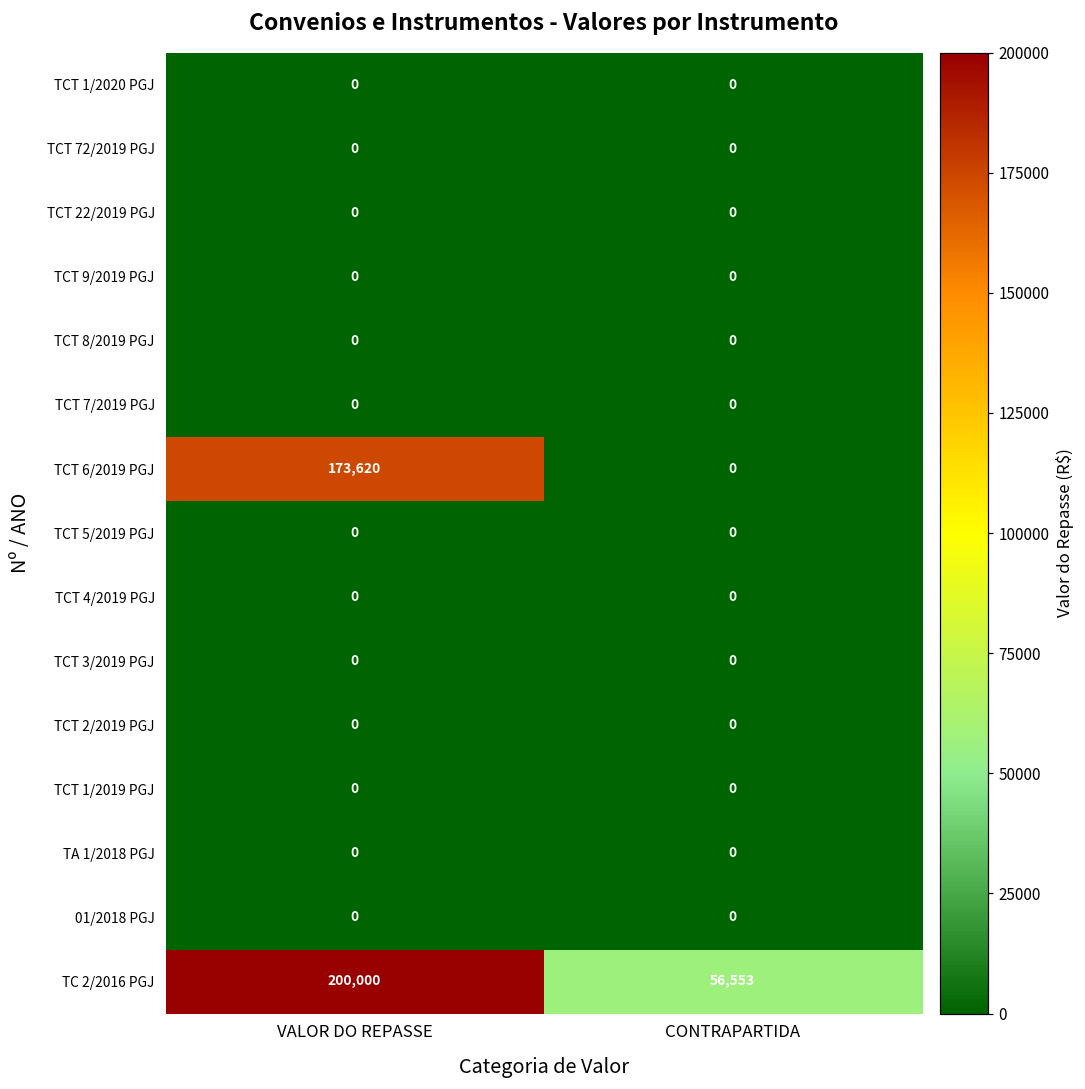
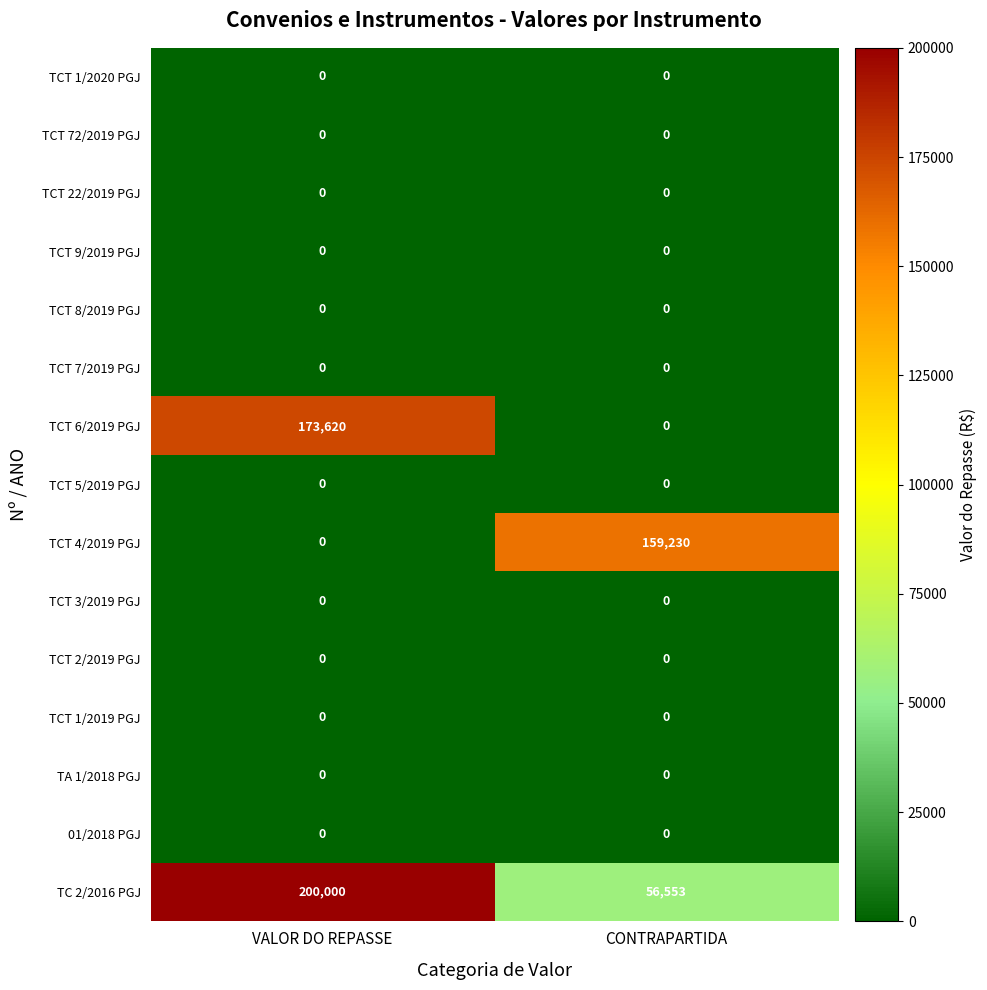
  {
    "TCT 1/2020 PGJ": {
      "VALOR DO REPASSE": "0",
      "CONTRAPARTIDA": "0"
    },
    "TCT 72/2019 PGJ": {
      "VALOR DO REPASSE": "0",
      "CONTRAPARTIDA": "0"
    },
    "TCT 22/2019 PGJ": {
      "VALOR DO REPASSE": "0",
      "CONTRAPARTIDA": "0"
    },
    "TCT 9/2019 PGJ": {
      "VALOR DO REPASSE": "0",
      "CONTRAPARTIDA": "0"
    },
    "TCT 8/2019 PGJ": {
      "VALOR DO REPASSE": "0",
      "CONTRAPARTIDA": "0"
    },
    "TCT 7/2019 PGJ": {
      "VALOR DO REPASSE": "0",
      "CONTRAPARTIDA": "0"
    },
    "TCT 6/2019 PGJ": {
      "VALOR DO REPASSE": "173,620",
      "CONTRAPARTIDA": "0"
    },
    "TCT 5/2019 PGJ": {
      "VALOR DO REPASSE": "0",
      "CONTRAPARTIDA": "0"
    },
    "TCT 4/2019 PGJ": {
      "VALOR DO REPASSE": "0",
-     "CONTRAPARTIDA": "0"
+     "CONTRAPARTIDA": "159,230"
    },
    "TCT 3/2019 PGJ": {
      "VALOR DO REPASSE": "0",
      "CONTRAPARTIDA": "0"
    },
    "TCT 2/2019 PGJ": {
      "VALOR DO REPASSE": "0",
      "CONTRAPARTIDA": "0"
    },
    "TCT 1/2019 PGJ": {
      "VALOR DO REPASSE": "0",
      "CONTRAPARTIDA": "0"
    },
    "TA 1/2018 PGJ": {
      "VALOR DO REPASSE": "0",
      "CONTRAPARTIDA": "0"
    },
    "01/2018 PGJ": {
      "VALOR DO REPASSE": "0",
      "CONTRAPARTIDA": "0"
    },
    "TC 2/2016 PGJ": {
      "VALOR DO REPASSE": "200,000",
      "CONTRAPARTIDA": "56,553"
    }
  }
